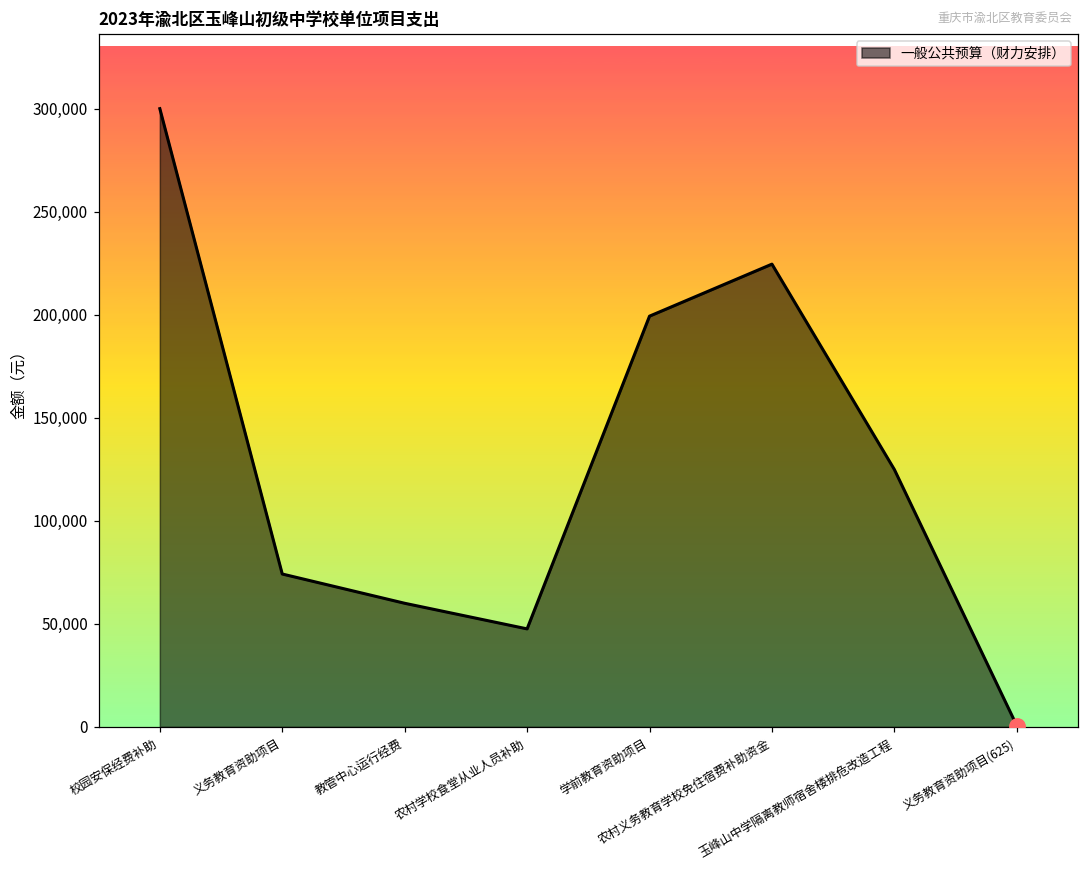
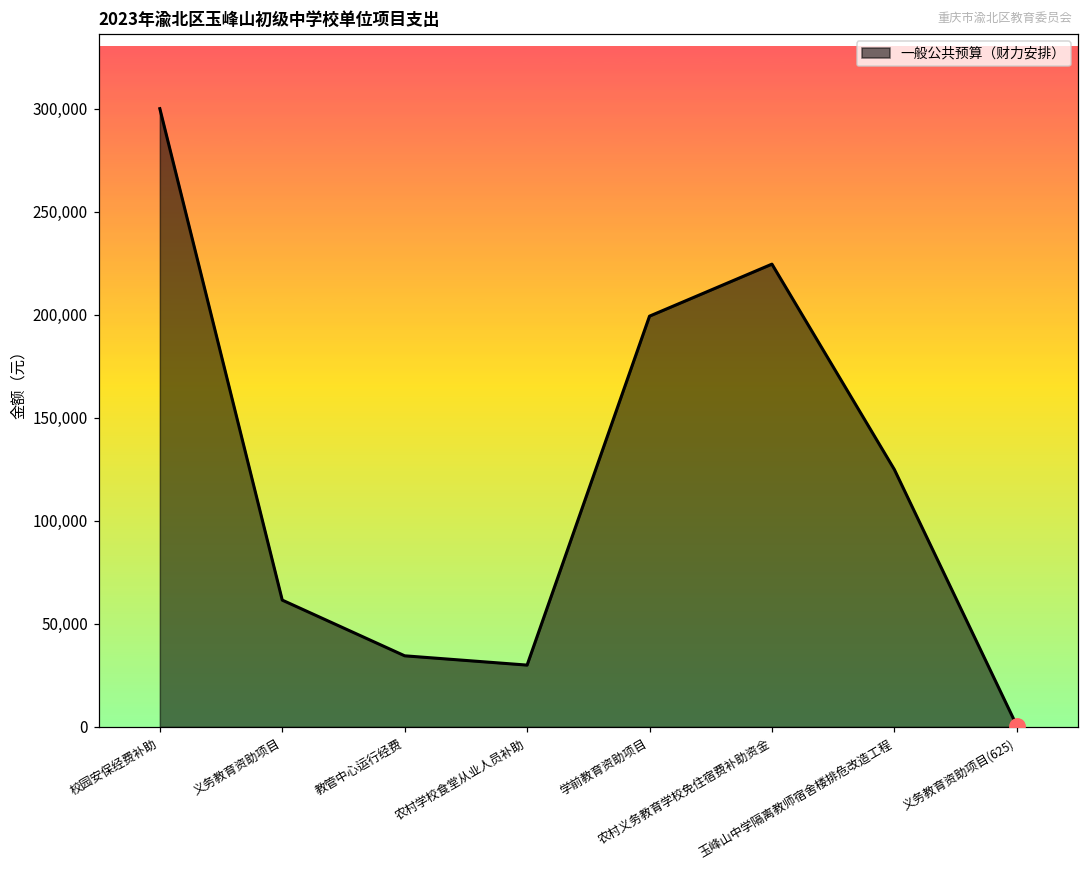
  {
    "一般公共预算（财力安排）": {
      "校园安保经费补助": "300,000",
-     "义务教育资助项目": "74,000",
-     "教管中心运行经费": "60,000",
-     "农村学校食堂从业人员补助": "48,000",
+     "义务教育资助项目": "62,000",
+     "教管中心运行经费": "35,000",
+     "农村学校食堂从业人员补助": "30,000",
      "学前教育资助项目": "199,000",
      "农村义务教育学校免住宿费补助资金": "225,000",
      "玉峰山中学隔离教师宿舍楼排危改造工程": "125,000"
    }
  }
